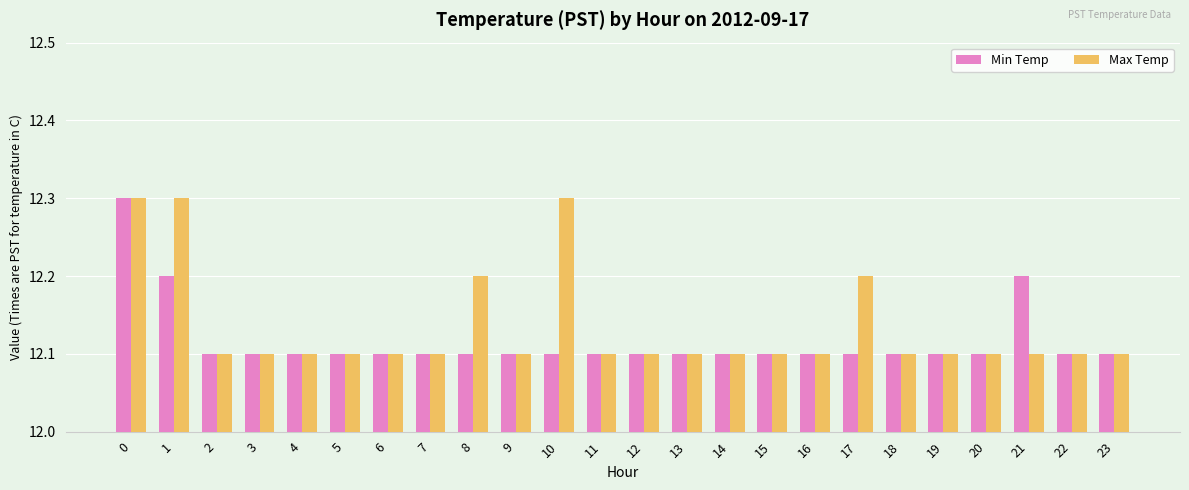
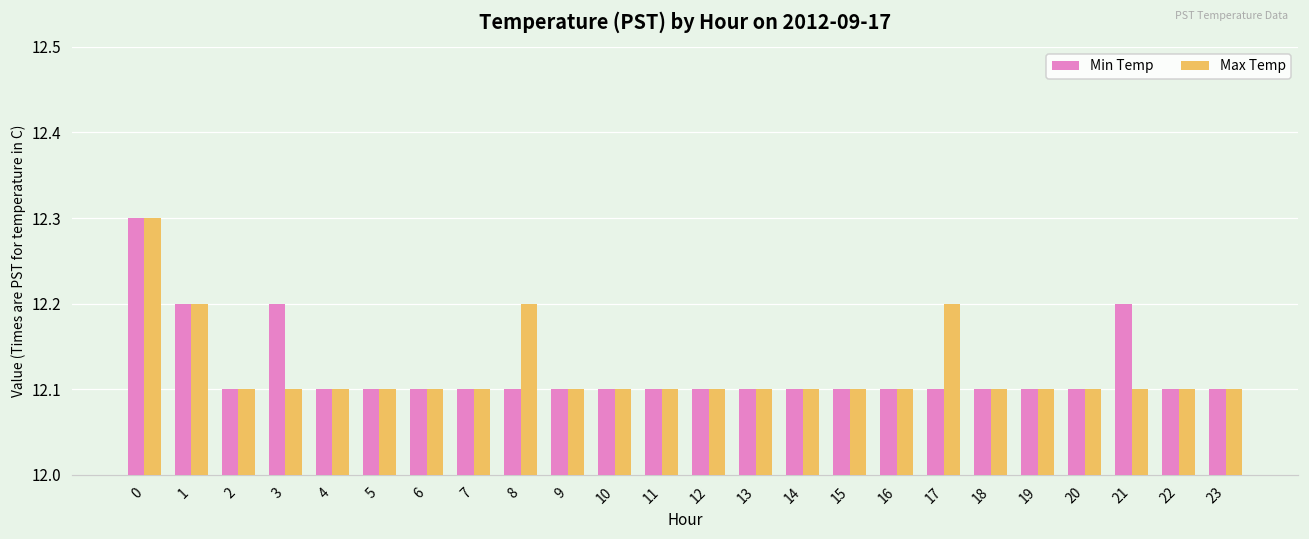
  {
    "Min Temp": {
      "0": 12.3,
      "1": 12.2,
      "2": 12.1,
-     "3": 12.1,
+     "3": 12.2,
      "4": 12.1,
      "5": 12.1,
      "6": 12.1,
      "7": 12.1,
      "8": 12.1,
      "9": 12.1,
      "10": 12.1,
      "11": 12.1,
      "12": 12.1,
      "13": 12.1,
      "14": 12.1,
      "15": 12.1,
      "16": 12.1,
      "17": 12.1,
      "18": 12.1,
      "19": 12.1,
      "20": 12.1,
      "21": 12.2,
      "22": 12.1,
      "23": 12.1
    },
    "Max Temp": {
      "0": 12.3,
-     "1": 12.3,
+     "1": 12.2,
      "2": 12.1,
      "3": 12.1,
      "4": 12.1,
      "5": 12.1,
      "6": 12.1,
      "7": 12.1,
      "8": 12.2,
      "9": 12.1,
-     "10": 12.3,
+     "10": 12.1,
      "11": 12.1,
      "12": 12.1,
      "13": 12.1,
      "14": 12.1,
      "15": 12.1,
      "16": 12.1,
      "17": 12.2,
      "18": 12.1,
      "19": 12.1,
      "20": 12.1,
      "21": 12.1,
      "22": 12.1,
      "23": 12.1
    }
  }
